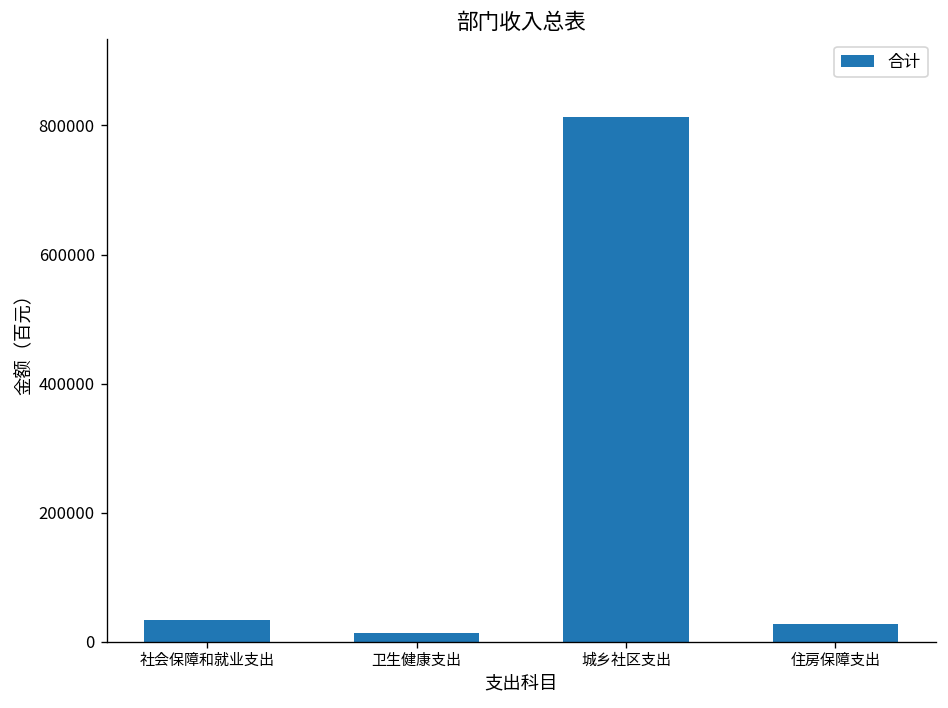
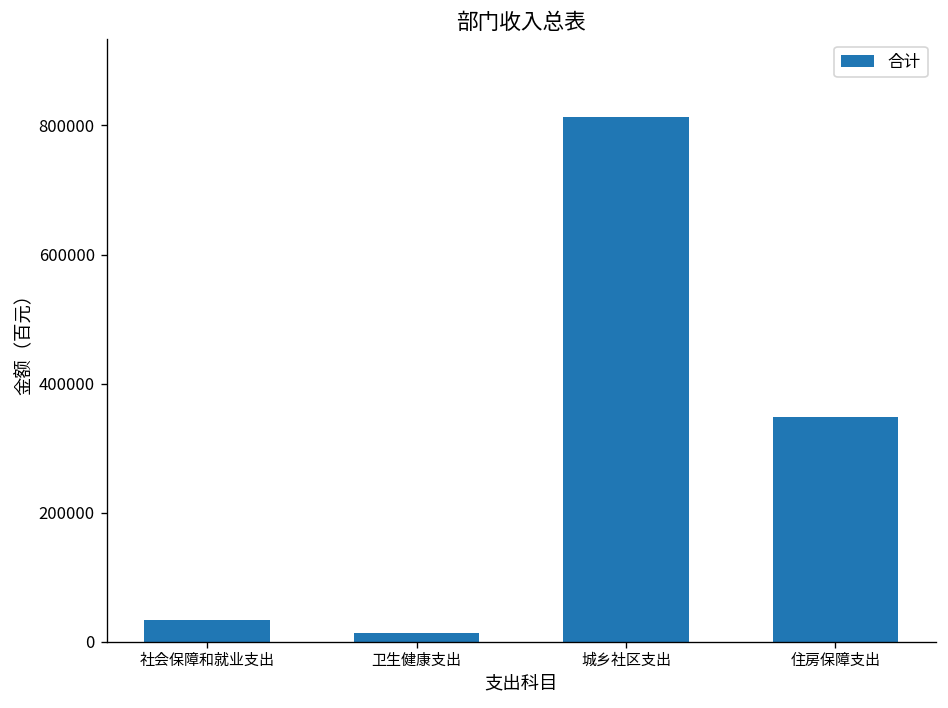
  {
    "社会保障和就业支出": 30000,
    "卫生健康支出": 10000,
    "城乡社区支出": 810000,
-   "住房保障支出": 30000
+   "住房保障支出": 350000
  }
